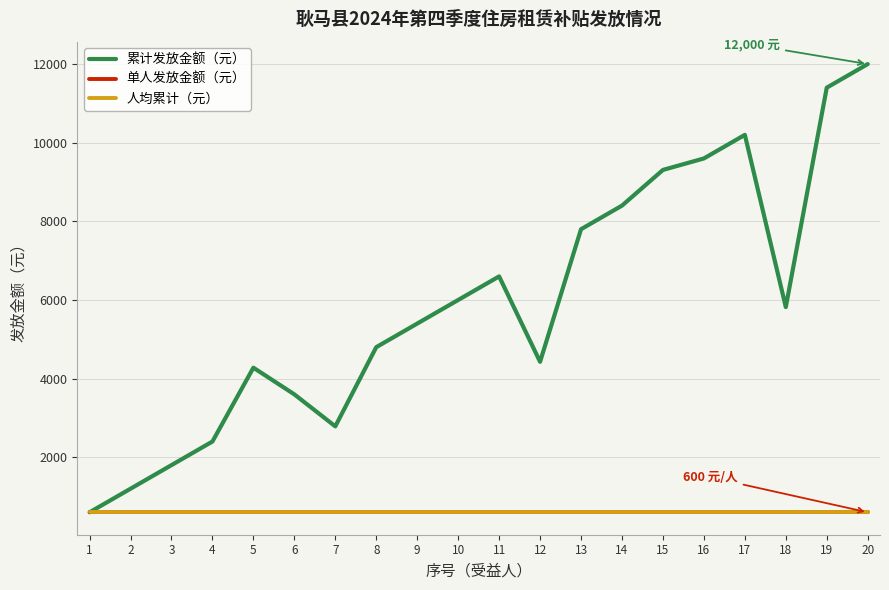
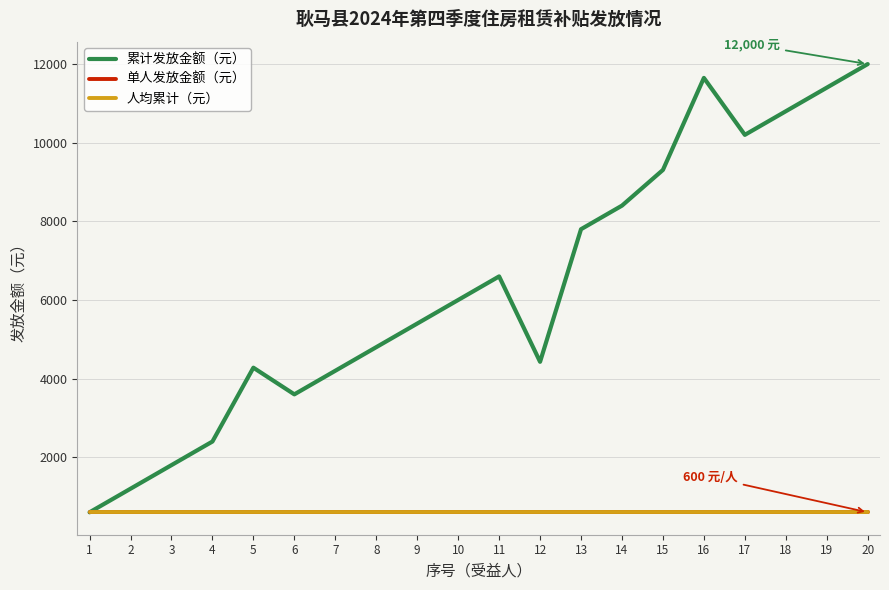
  {
    "累计发放金额（元）": {
      "2": 1200,
      "3": 1800,
      "4": 2400,
      "5": 4300,
      "6": 3600,
-     "7": 2800,
+     "7": 4200,
      "8": 4800,
      "9": 5400,
      "10": 6000,
      "11": 6600,
      "12": 4400,
      "13": 7800,
      "14": 8400,
      "15": 9300,
-     "16": 9600,
+     "16": 11600,
      "17": 10200,
-     "18": 5800,
+     "18": 10800,
      "19": 11400
    },
    "人均累计（元）": {
      "2": 600,
      "3": 600,
      "4": 600,
      "5": 600,
      "6": 600,
      "7": 600,
      "8": 600,
      "9": 600,
      "10": 600,
      "11": 600,
      "12": 600,
      "13": 600,
      "14": 600,
      "15": 600,
      "20": 600
    }
  }
